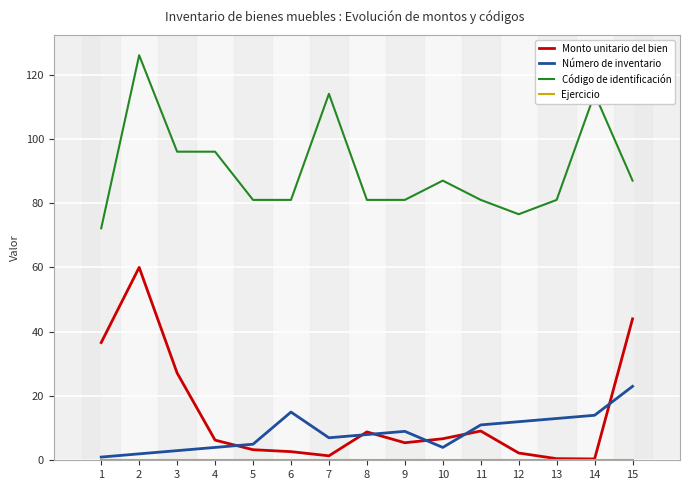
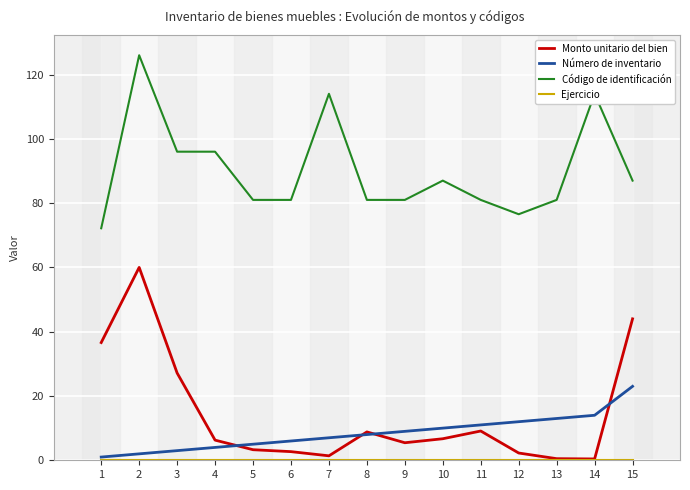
  {
    "Monto unitario del bien": {
      "2": 60,
      "4": 6,
      "6": 3,
      "8": 9,
      "10": 7,
      "12": 2
    },
    "Número de inventario": {
      "2": 2,
      "4": 4,
-     "6": 15,
+     "6": 6,
      "8": 8,
-     "10": 4,
+     "10": 10,
      "12": 12,
      "14": 14
    },
    "Código de identificación": {
      "2": 126,
      "4": 96,
      "6": 81,
      "8": 81,
      "10": 87,
      "12": 77
    },
    "Ejercicio": {
      "2": 0,
      "4": 0,
      "6": 0,
      "8": 0,
      "10": 0,
      "12": 0
    }
  }
